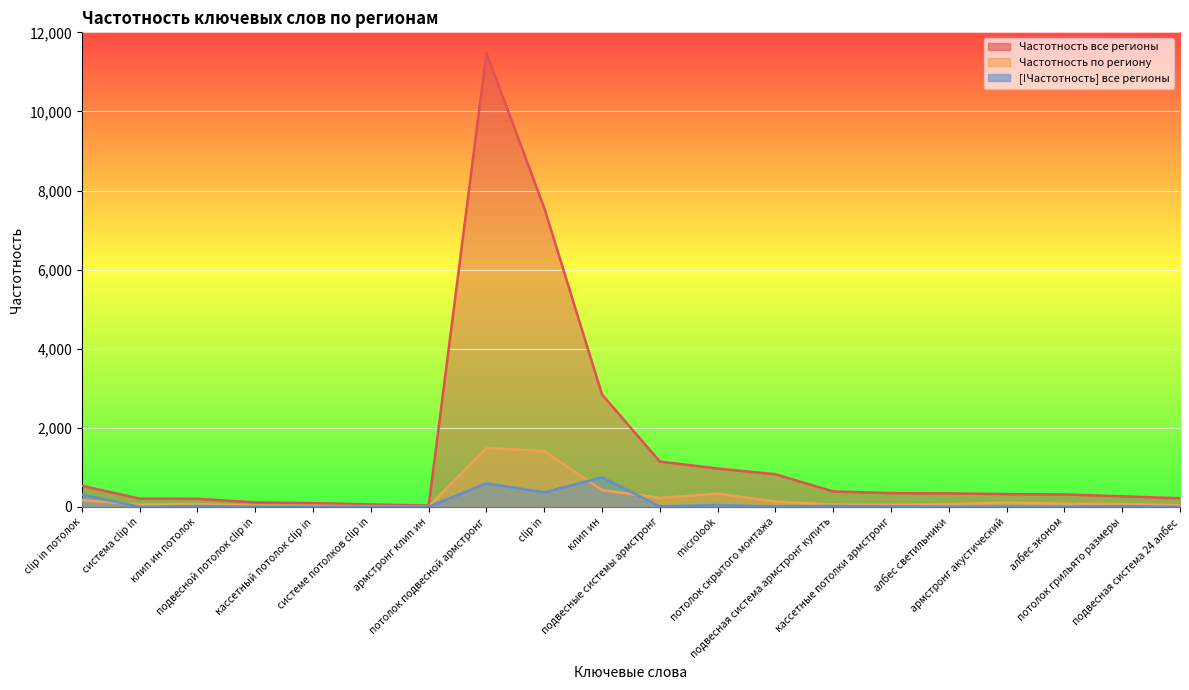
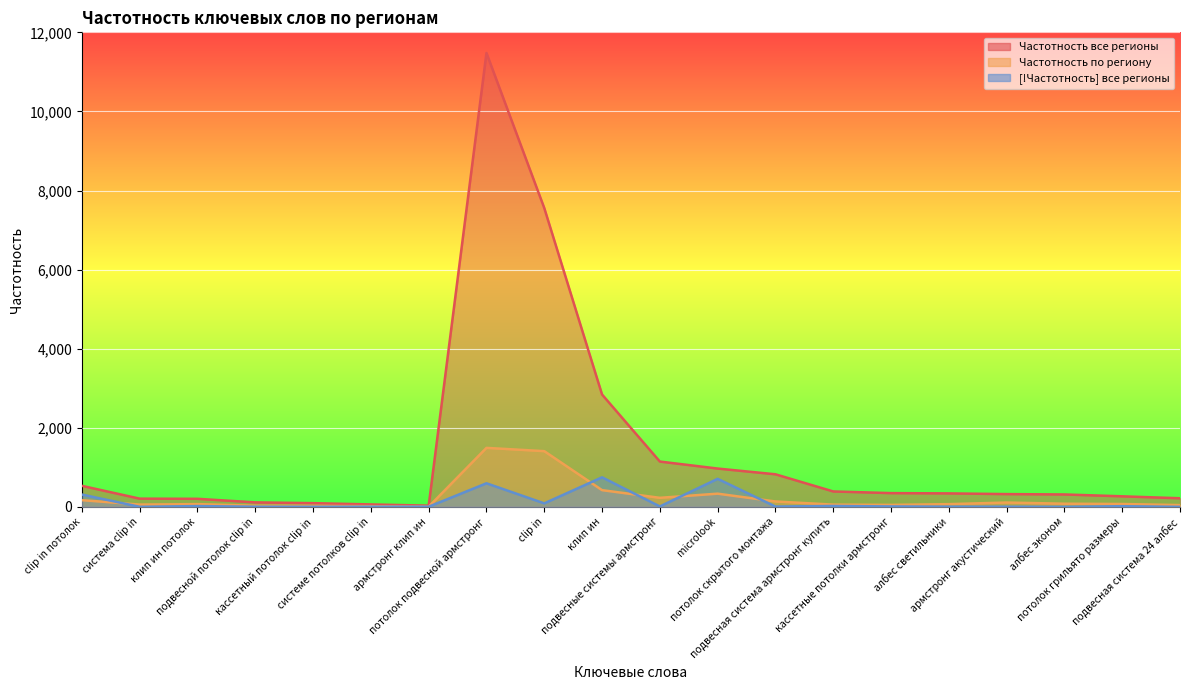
  {
    "[!Частотность] все регионы": {
      "clip in потолок": 300,
      "потолок подвесной армстронг": 600,
-     "clip in": 400,
+     "clip in": 100,
      "клип ин": 700,
      "подвесные системы армстронг": 0,
-     "microlook": 0,
+     "microlook": 700,
      "потолок скрытого монтажа": 0,
      "албес светильники": 0,
      "армстронг акустический": 0,
      "албес эконом": 0
    }
  }
